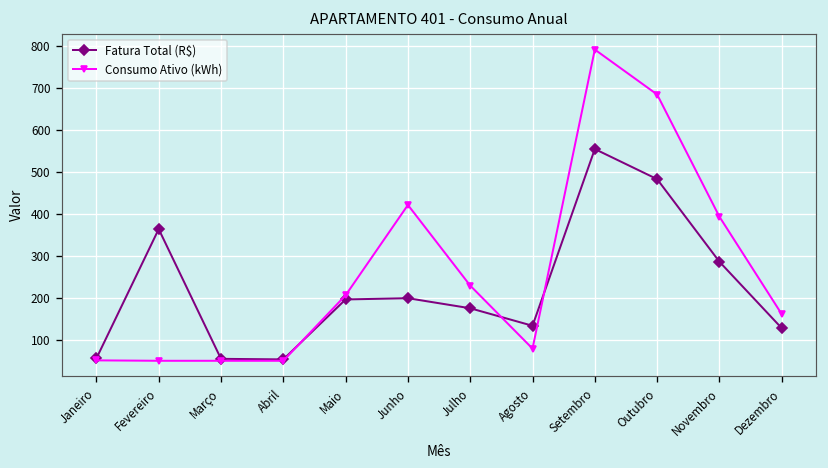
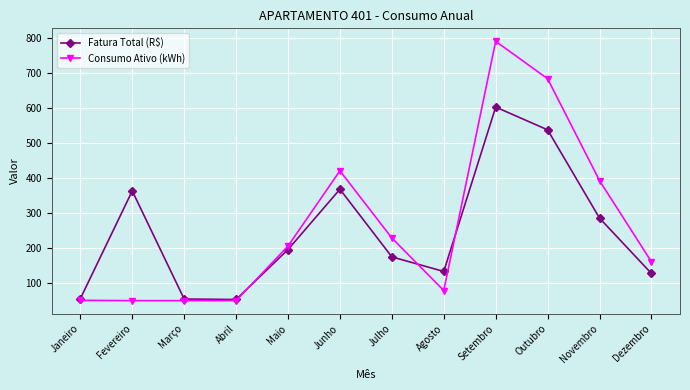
  {
    "Fatura Total (R$)": {
      "Fevereiro": 360,
      "Maio": 200,
-     "Junho": 200,
+     "Junho": 370,
      "Julho": 180,
      "Agosto": 130,
-     "Setembro": 550,
-     "Outubro": 480,
+     "Setembro": 600,
+     "Outubro": 540,
      "Novembro": 290,
      "Dezembro": 130
    },
    "Consumo Ativo (kWh)": {
      "Fevereiro": 50,
      "Maio": 210,
      "Junho": 420,
      "Julho": 230,
      "Agosto": 80,
      "Setembro": 790,
      "Outubro": 680,
      "Novembro": 390,
      "Dezembro": 160
    }
  }
